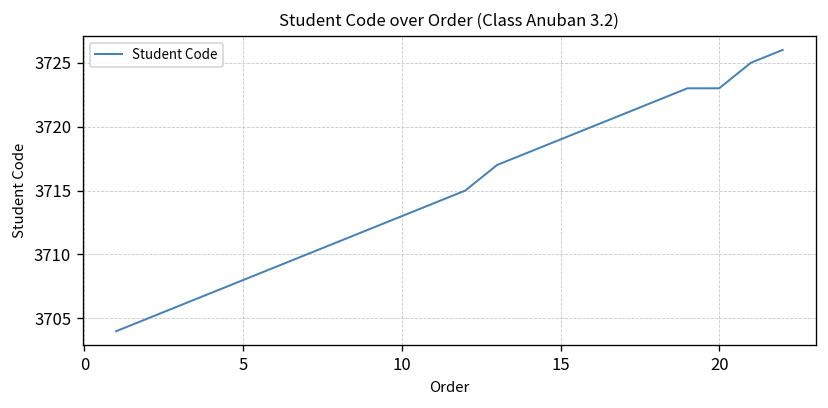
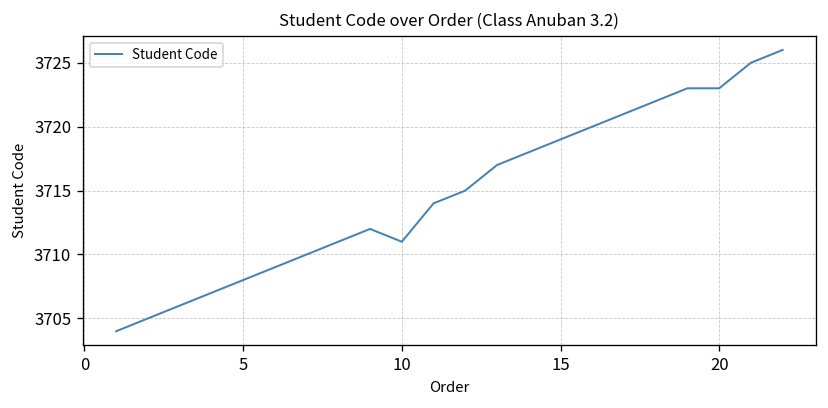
  {
    "5": 3708,
-   "10": 3713,
+   "10": 3711,
    "15": 3719,
    "20": 3723
  }
